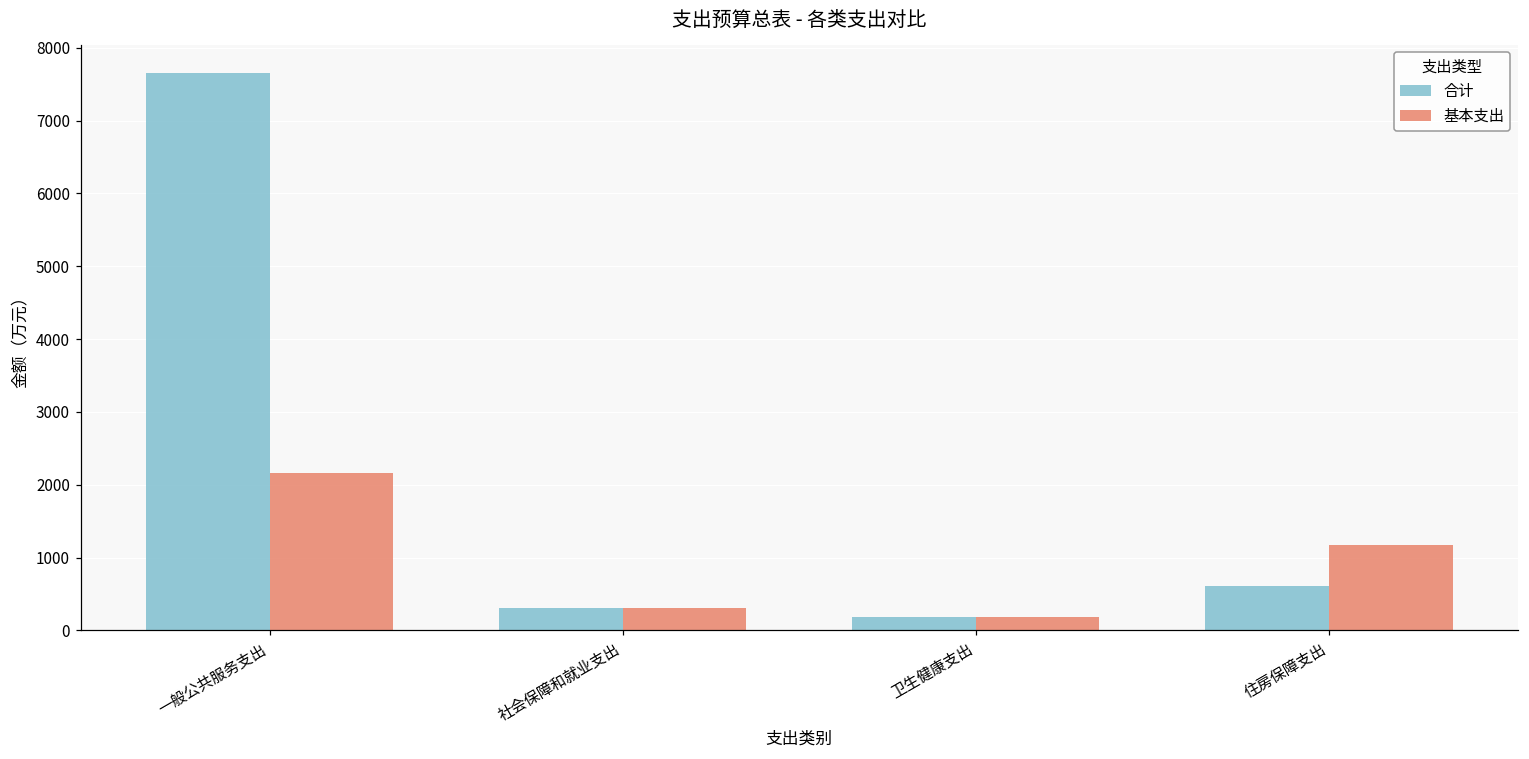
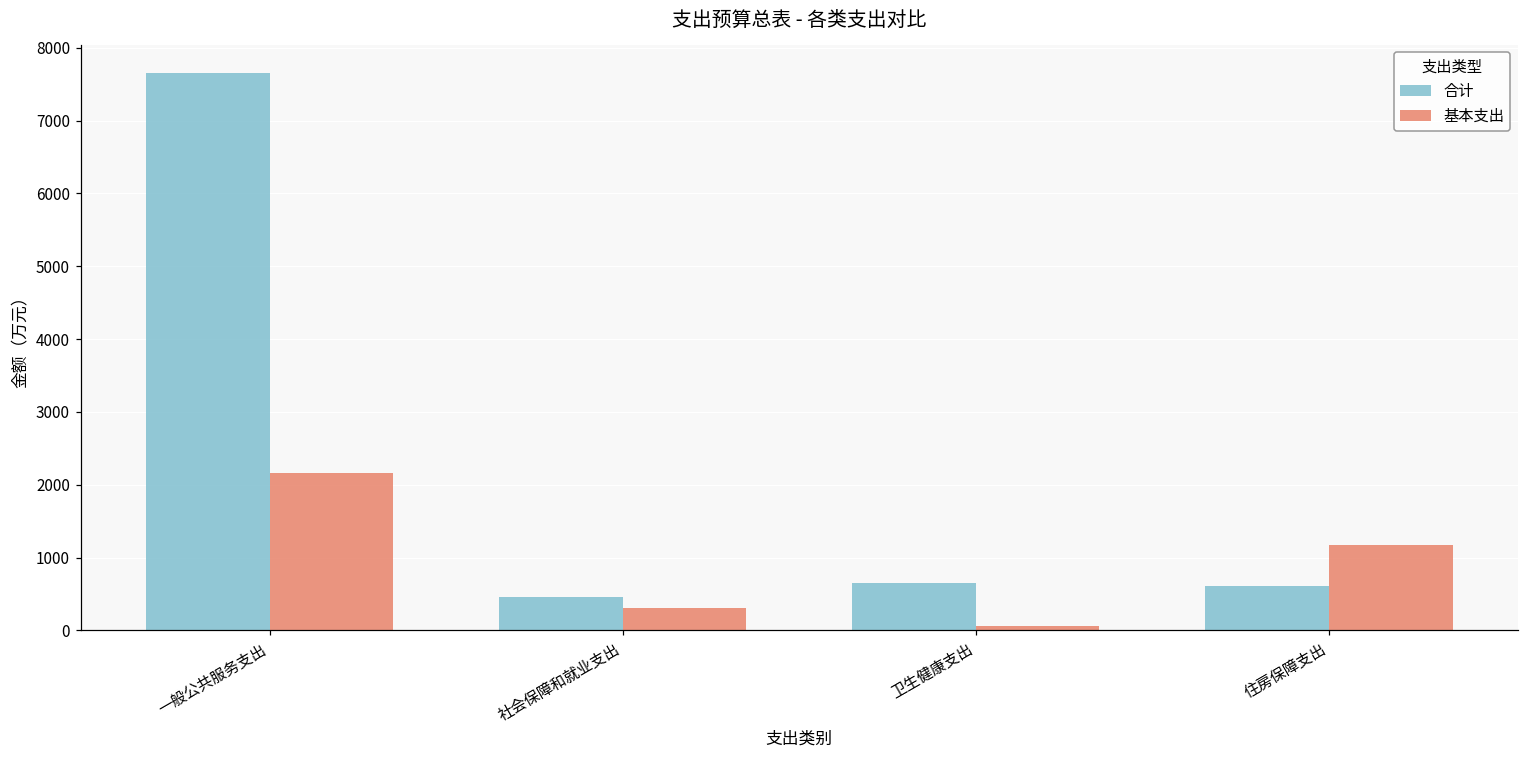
  {
    "合计": {
      "一般公共服务支出": 7700,
-     "社会保障和就业支出": 300,
-     "卫生健康支出": 200,
+     "社会保障和就业支出": 500,
+     "卫生健康支出": 600,
      "住房保障支出": 600
    },
    "基本支出": {
      "一般公共服务支出": 2200,
      "社会保障和就业支出": 300,
-     "卫生健康支出": 200,
+     "卫生健康支出": 100,
      "住房保障支出": 1200
    }
  }
